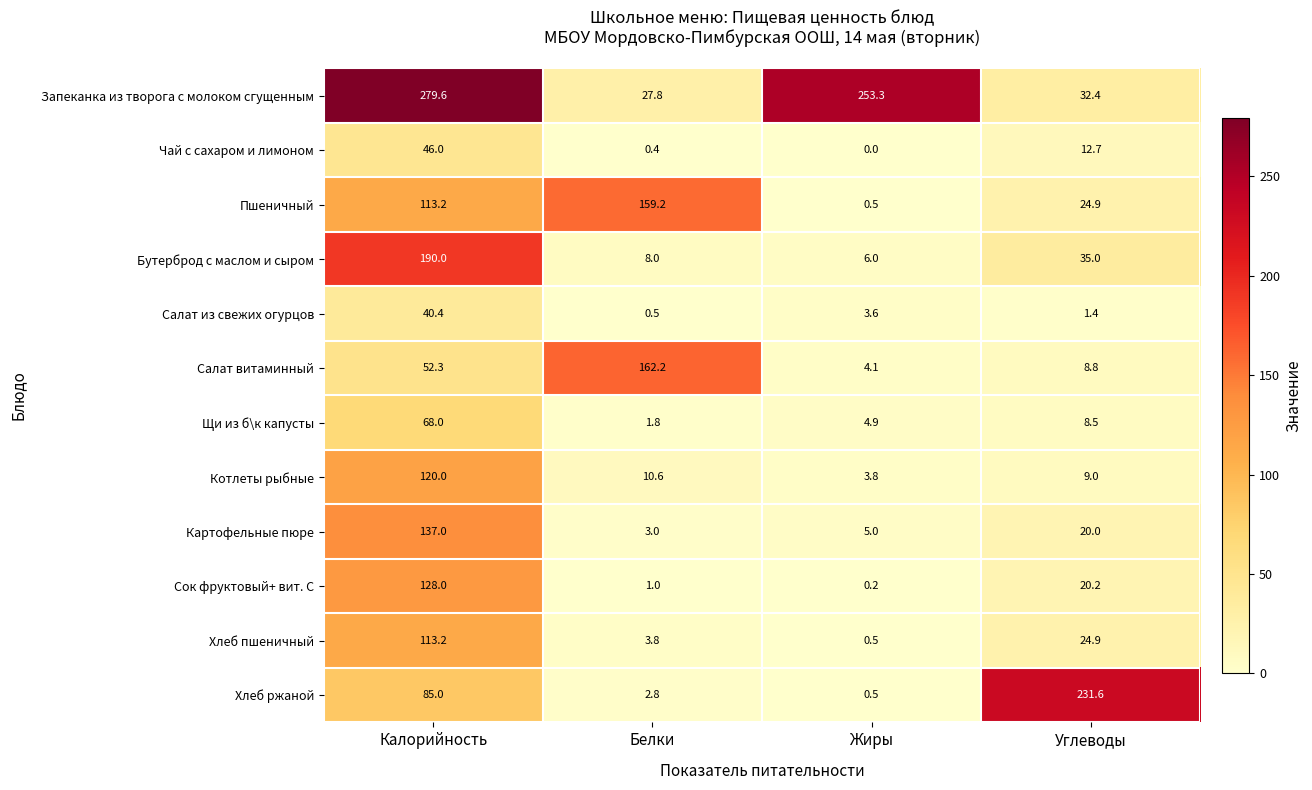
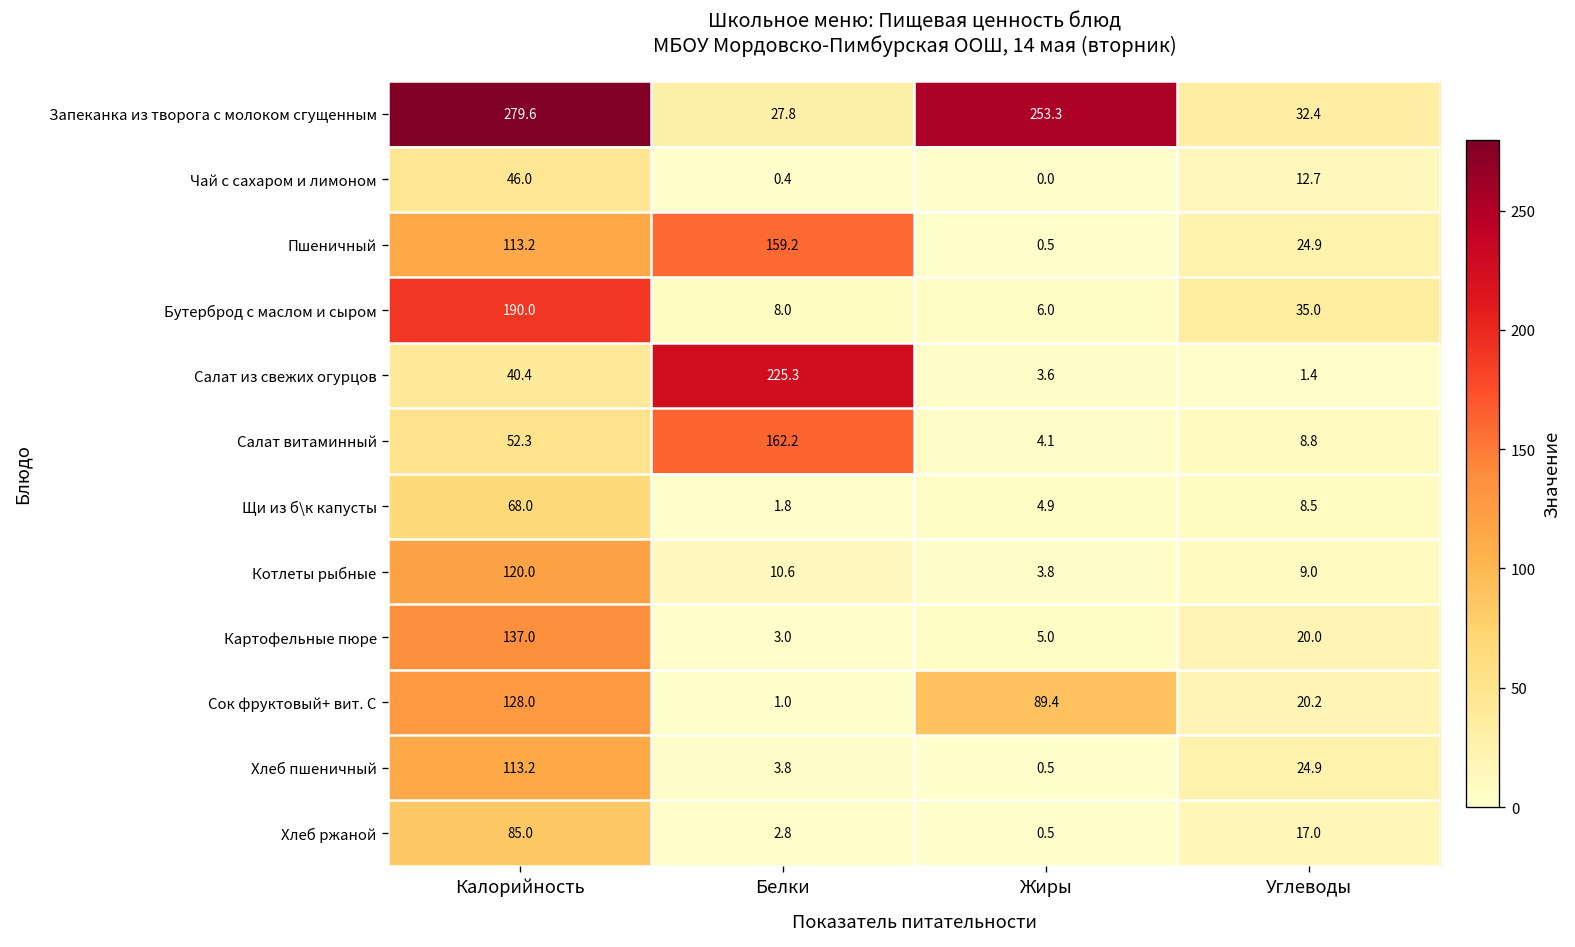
  {
    "Запеканка из творога с молоком сгущенным": {
      "Калорийность": 279.6,
      "Белки": 27.8,
      "Жиры": 253.3,
      "Углеводы": 32.4
    },
    "Чай с сахаром и лимоном": {
      "Калорийность": 46.0,
      "Белки": 0.4,
      "Жиры": 0.0,
      "Углеводы": 12.7
    },
    "Пшеничный": {
      "Калорийность": 113.2,
      "Белки": 159.2,
      "Жиры": 0.5,
      "Углеводы": 24.9
    },
    "Бутерброд с маслом и сыром": {
      "Калорийность": 190.0,
      "Белки": 8.0,
      "Жиры": 6.0,
      "Углеводы": 35.0
    },
    "Салат из свежих огурцов": {
      "Калорийность": 40.4,
-     "Белки": 0.5,
+     "Белки": 225.3,
      "Жиры": 3.6,
      "Углеводы": 1.4
    },
    "Салат витаминный": {
      "Калорийность": 52.3,
      "Белки": 162.2,
      "Жиры": 4.1,
      "Углеводы": 8.8
    },
    "Щи из б\\к капусты": {
      "Калорийность": 68.0,
      "Белки": 1.8,
      "Жиры": 4.9,
      "Углеводы": 8.5
    },
    "Котлеты рыбные": {
      "Калорийность": 120.0,
      "Белки": 10.6,
      "Жиры": 3.8,
      "Углеводы": 9.0
    },
    "Картофельные пюре": {
      "Калорийность": 137.0,
      "Белки": 3.0,
      "Жиры": 5.0,
      "Углеводы": 20.0
    },
    "Сок фруктовый+ вит. С": {
      "Калорийность": 128.0,
      "Белки": 1.0,
-     "Жиры": 0.2,
+     "Жиры": 89.4,
      "Углеводы": 20.2
    },
    "Хлеб пшеничный": {
      "Калорийность": 113.2,
      "Белки": 3.8,
      "Жиры": 0.5,
      "Углеводы": 24.9
    },
    "Хлеб ржаной": {
      "Калорийность": 85.0,
      "Белки": 2.8,
      "Жиры": 0.5,
-     "Углеводы": 231.6
+     "Углеводы": 17.0
    }
  }
